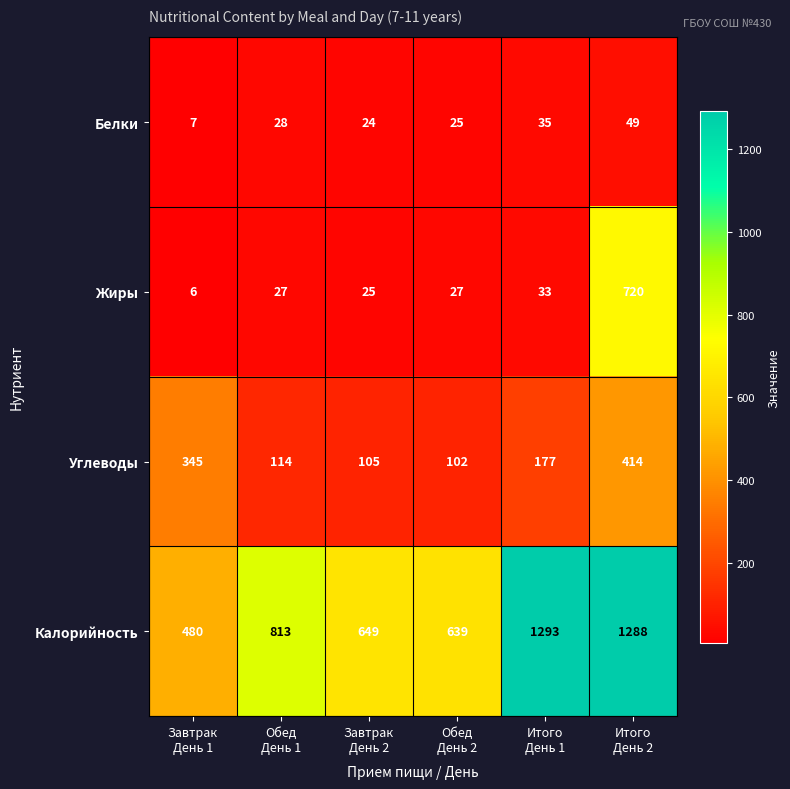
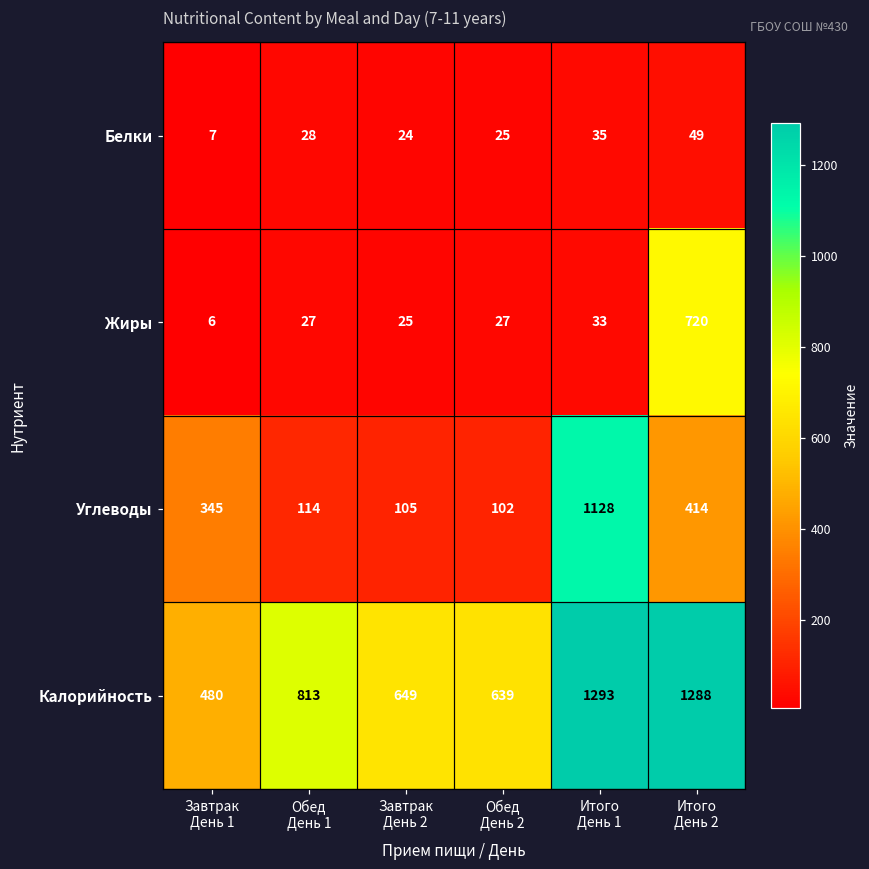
  {
    "Белки": {
      "Завтрак День 1": 7,
      "Обед День 1": 28,
      "Завтрак День 2": 24,
      "Обед День 2": 25,
      "Итого День 1": 35,
      "Итого День 2": 49
    },
    "Жиры": {
      "Завтрак День 1": 6,
      "Обед День 1": 27,
      "Завтрак День 2": 25,
      "Обед День 2": 27,
      "Итого День 1": 33,
      "Итого День 2": 720
    },
    "Углеводы": {
      "Завтрак День 1": 345,
      "Обед День 1": 114,
      "Завтрак День 2": 105,
      "Обед День 2": 102,
-     "Итого День 1": 177,
+     "Итого День 1": 1128,
      "Итого День 2": 414
    },
    "Калорийность": {
      "Завтрак День 1": 480,
      "Обед День 1": 813,
      "Завтрак День 2": 649,
      "Обед День 2": 639,
      "Итого День 1": 1293,
      "Итого День 2": 1288
    }
  }
